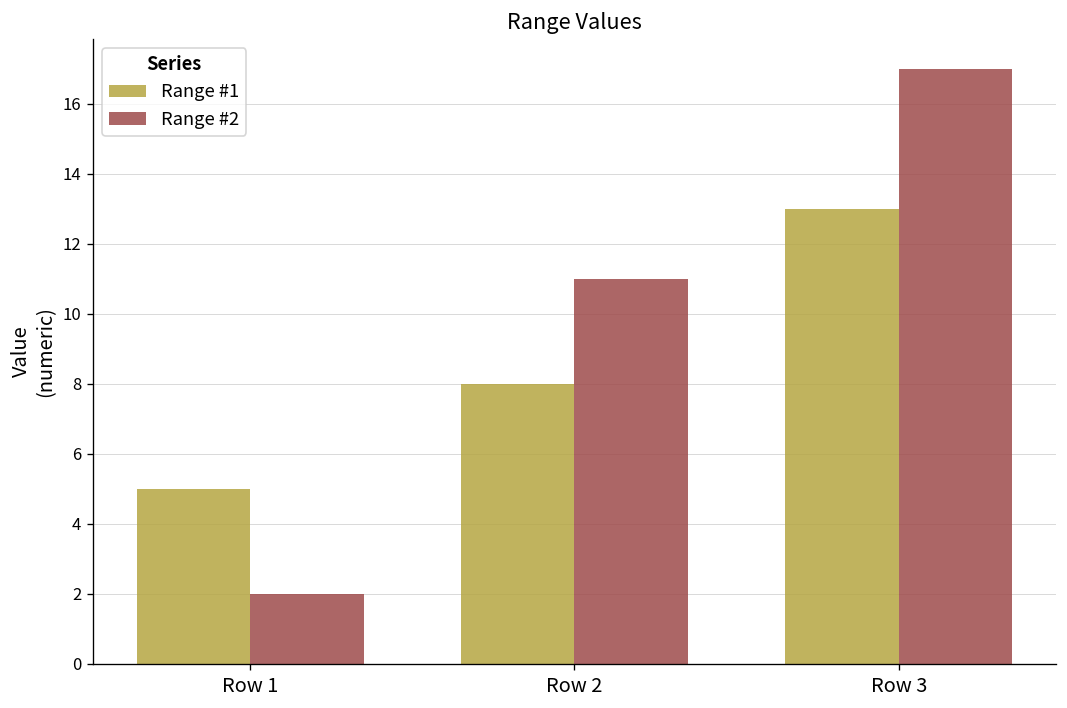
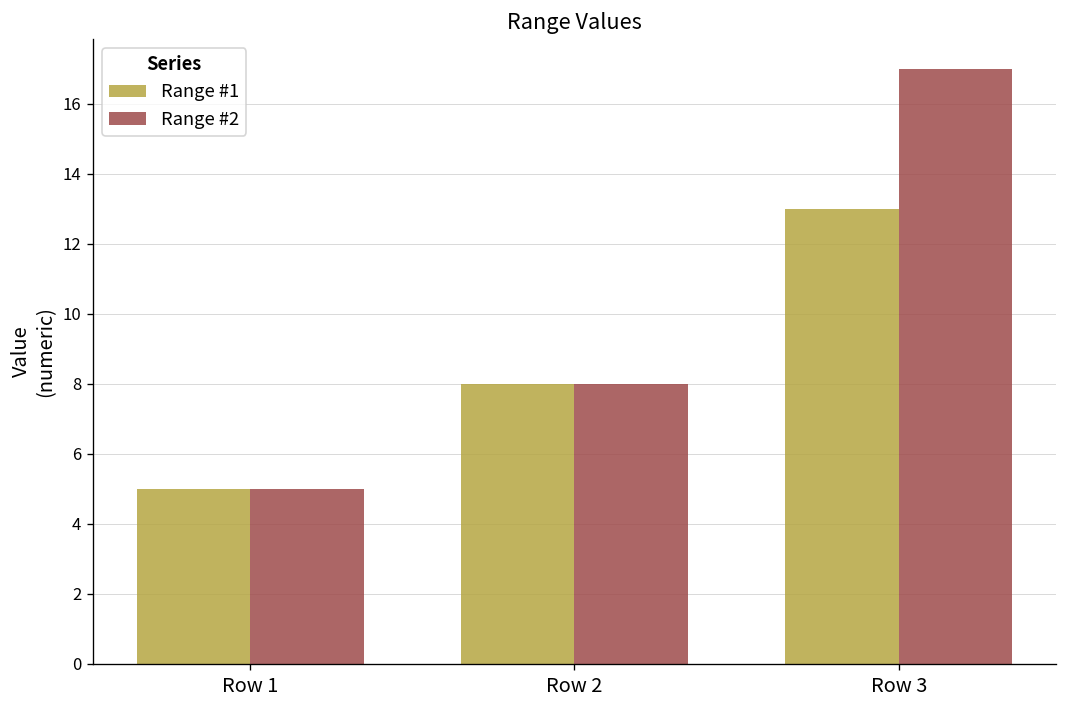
  {
    "Range #1": {
      "Row 1": 5,
      "Row 2": 8,
      "Row 3": 13
    },
    "Range #2": {
-     "Row 1": 2,
-     "Row 2": 11,
+     "Row 1": 5,
+     "Row 2": 8,
      "Row 3": 17
    }
  }
